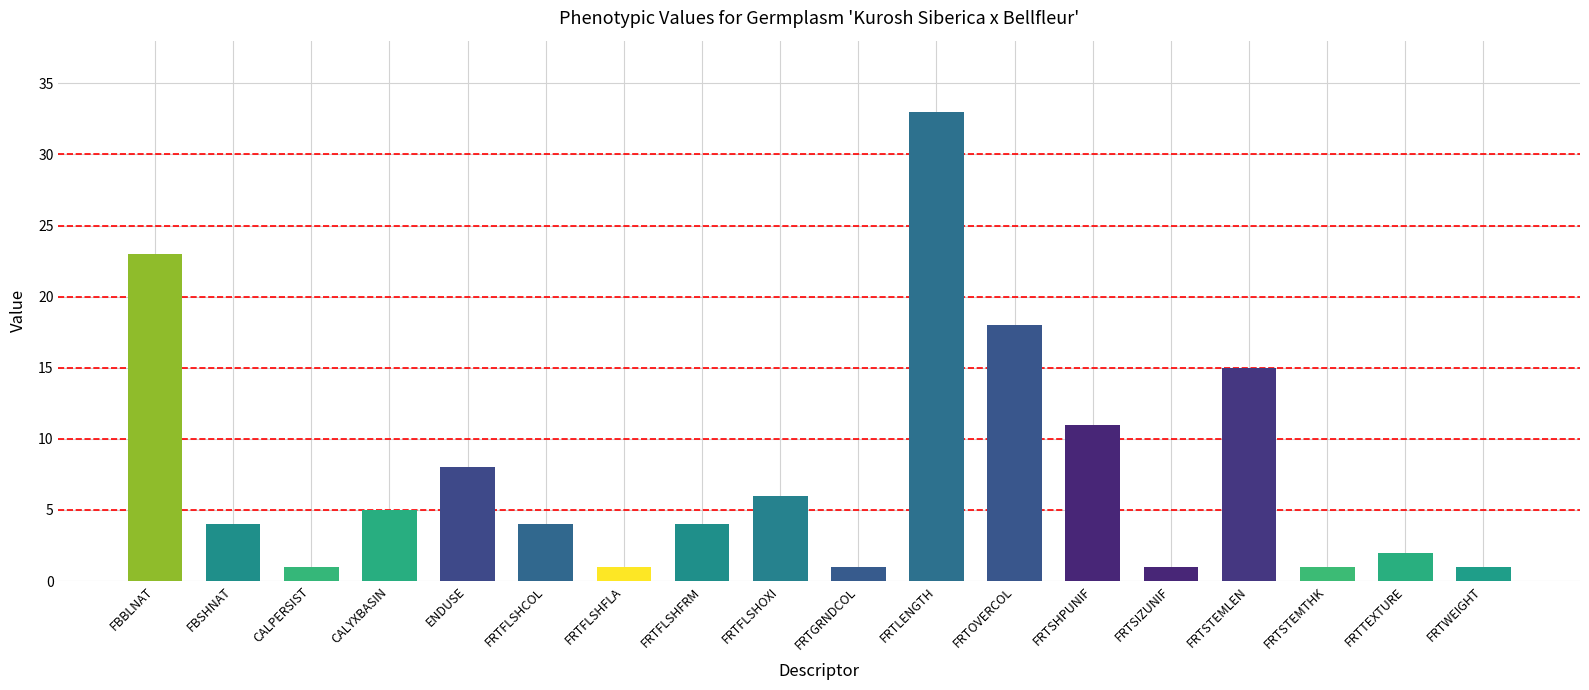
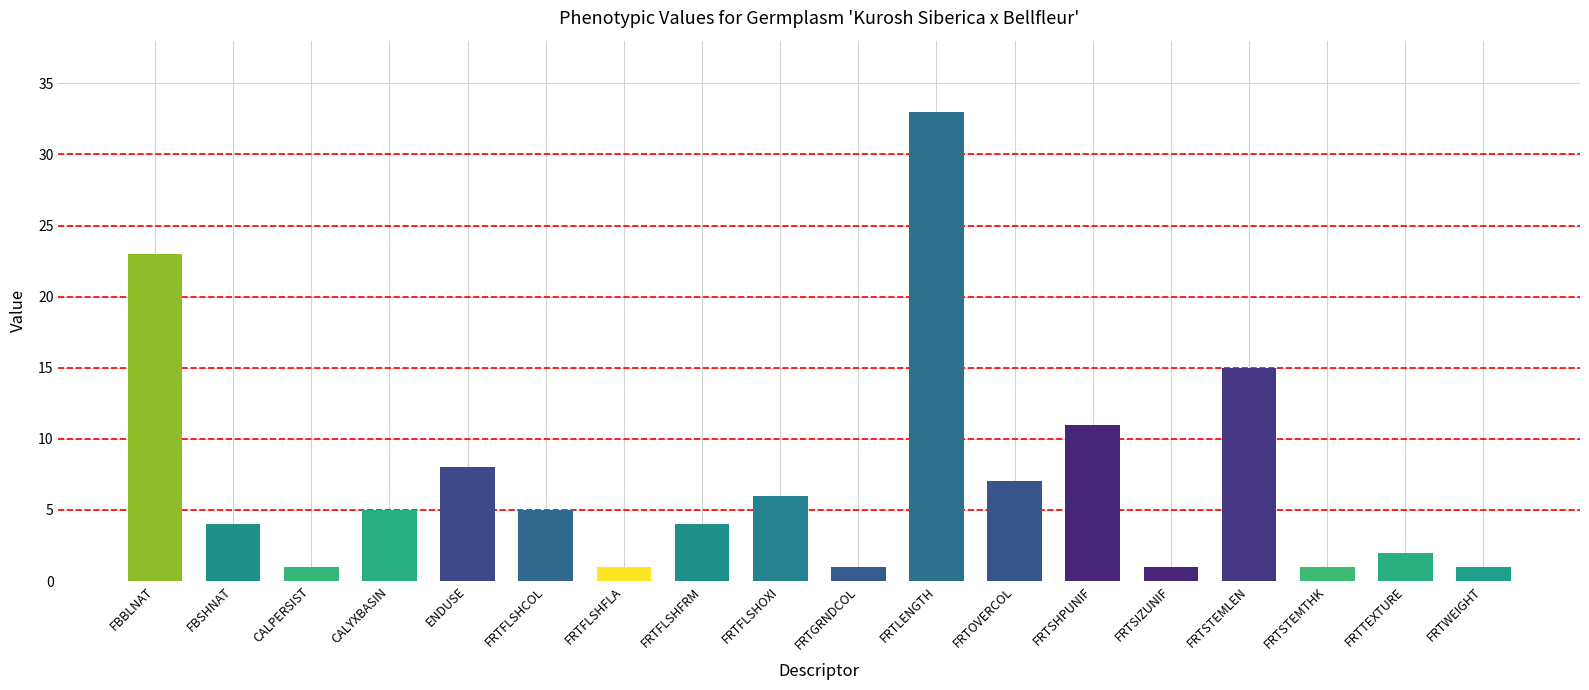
  {
    "FBBLNAT": 23,
    "FBSHNAT": 4,
    "CALPERSIST": 1,
    "CALYXBASIN": 5,
    "ENDUSE": 8,
-   "FRTFLSHCOL": 4,
+   "FRTFLSHCOL": 5,
    "FRTFLSHFLA": 1,
    "FRTFLSHFRM": 4,
    "FRTFLSHOXI": 6,
    "FRTGRNDCOL": 1,
    "FRTLENGTH": 33,
-   "FRTOVERCOL": 18,
+   "FRTOVERCOL": 7,
    "FRTSHPUNIF": 11,
    "FRTSIZUNIF": 1,
    "FRTSTEMLEN": 15,
    "FRTSTEMTHK": 1,
    "FRTTEXTURE": 2,
    "FRTWEIGHT": 1
  }
